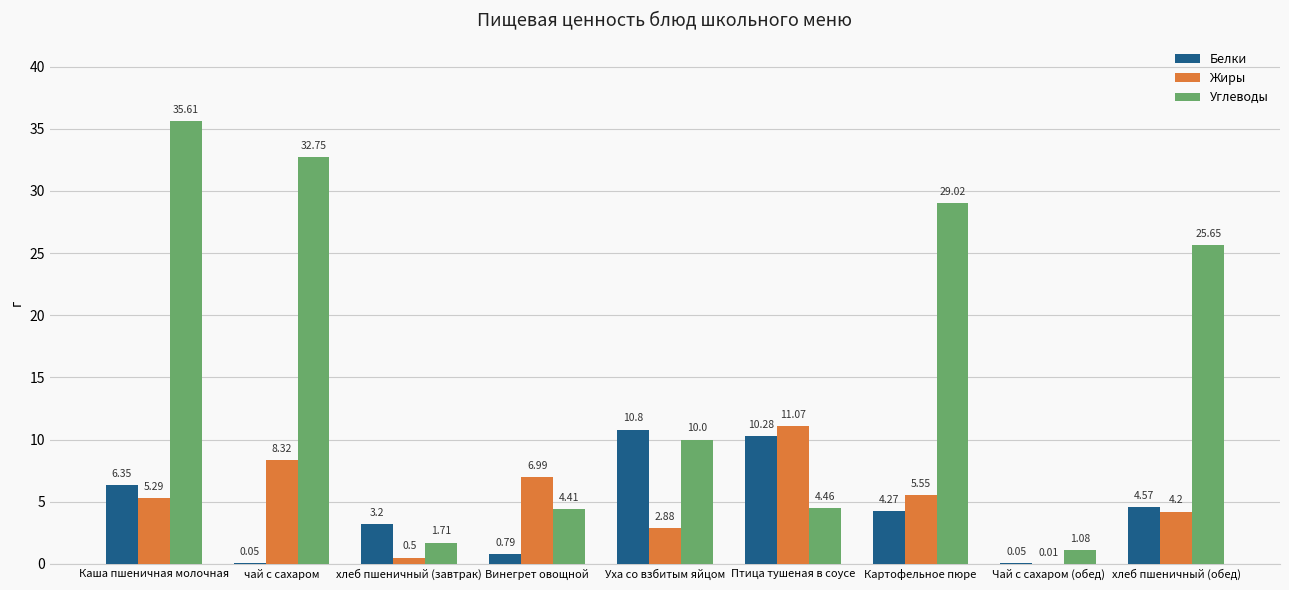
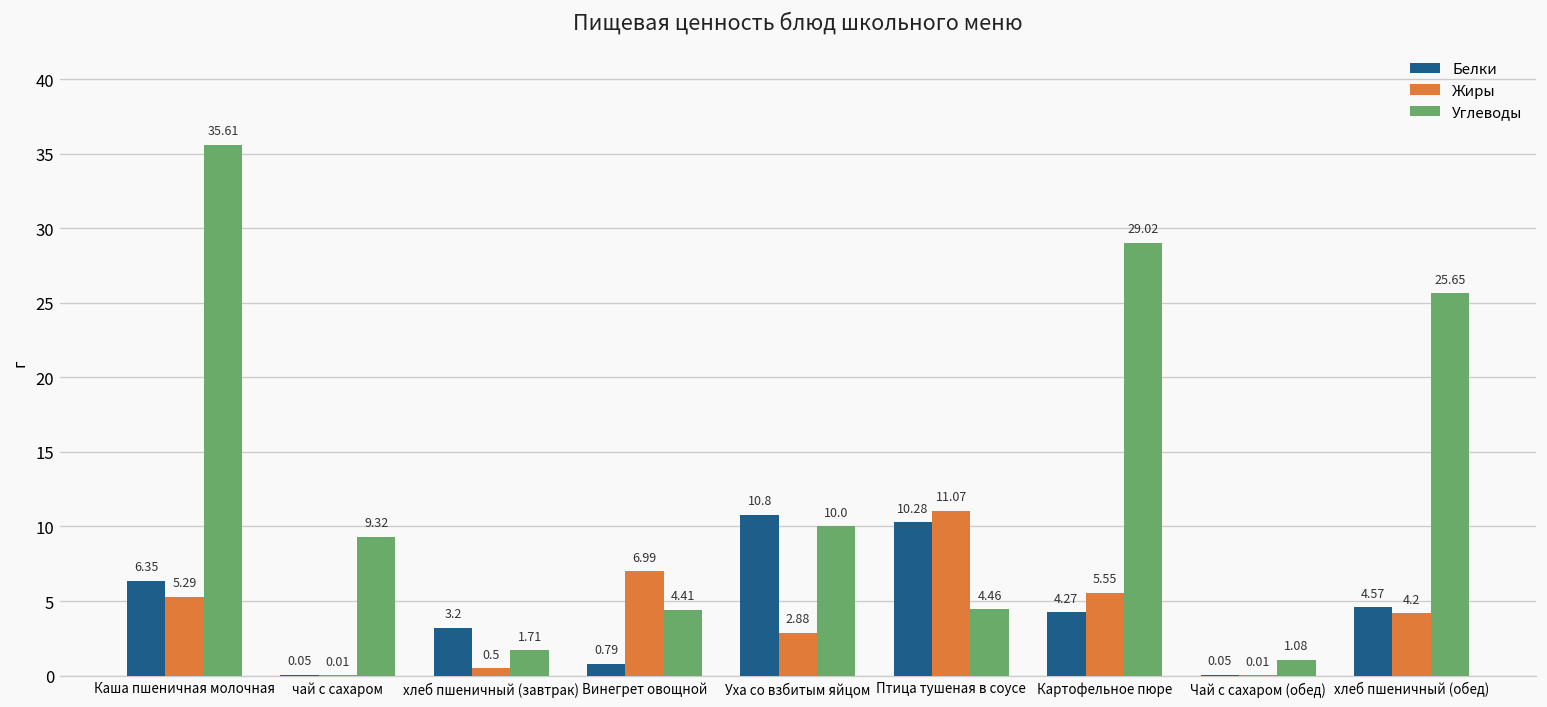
  {
    "Белки": {
      "Каша пшеничная молочная": 6.35,
      "чай с сахаром": 0.05,
      "хлеб пшеничный (завтрак)": 3.2,
      "Винегрет овощной": 0.79,
      "Уха со взбитым яйцом": 10.8,
      "Птица тушеная в соусе": 10.28,
      "Картофельное пюре": 4.27,
      "Чай с сахаром (обед)": 0.05,
      "хлеб пшеничный (обед)": 4.57
    },
    "Жиры": {
      "Каша пшеничная молочная": 5.29,
-     "чай с сахаром": 8.32,
+     "чай с сахаром": 0.01,
      "хлеб пшеничный (завтрак)": 0.5,
      "Винегрет овощной": 6.99,
      "Уха со взбитым яйцом": 2.88,
      "Птица тушеная в соусе": 11.07,
      "Картофельное пюре": 5.55,
      "Чай с сахаром (обед)": 0.01,
      "хлеб пшеничный (обед)": 4.2
    },
    "Углеводы": {
      "Каша пшеничная молочная": 35.61,
-     "чай с сахаром": 32.75,
+     "чай с сахаром": 9.32,
      "хлеб пшеничный (завтрак)": 1.71,
      "Винегрет овощной": 4.41,
      "Уха со взбитым яйцом": 10.0,
      "Птица тушеная в соусе": 4.46,
      "Картофельное пюре": 29.02,
      "Чай с сахаром (обед)": 1.08,
      "хлеб пшеничный (обед)": 25.65
    }
  }
